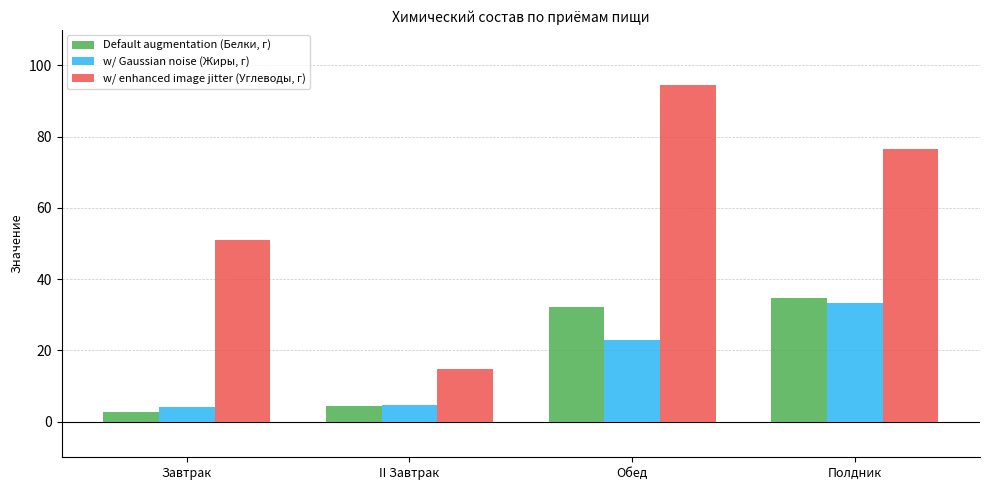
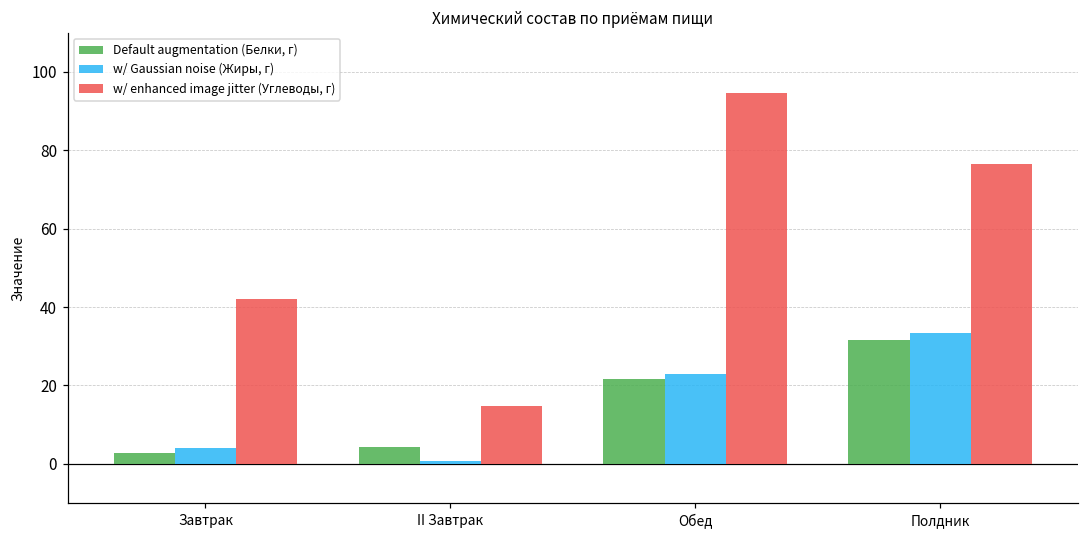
  {
    "Default augmentation (Белки, г)": {
      "Завтрак": 3,
      "II Завтрак": 4,
-     "Обед": 32,
-     "Полдник": 35
+     "Обед": 22,
+     "Полдник": 32
    },
    "w/ Gaussian noise (Жиры, г)": {
      "Завтрак": 4,
-     "II Завтрак": 5,
+     "II Завтрак": 1,
      "Обед": 23,
      "Полдник": 33
    },
    "w/ enhanced image jitter (Углеводы, г)": {
-     "Завтрак": 51,
+     "Завтрак": 42,
      "II Завтрак": 15,
      "Обед": 95,
      "Полдник": 77
    }
  }
